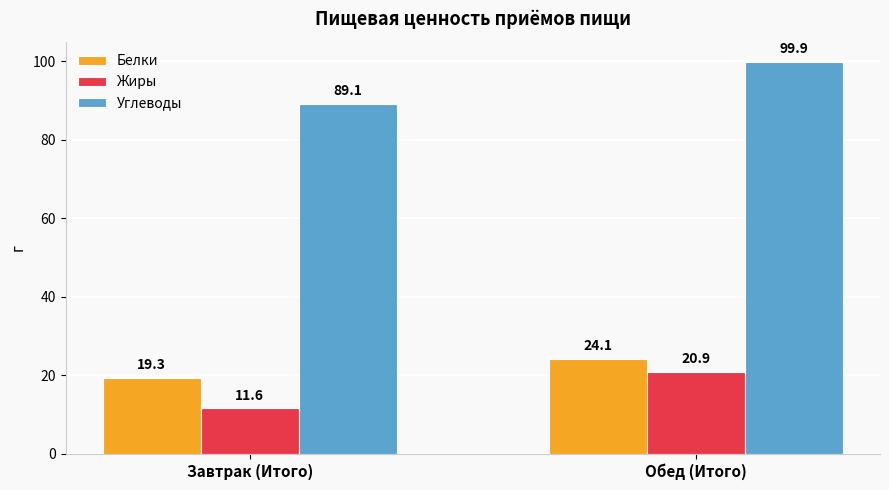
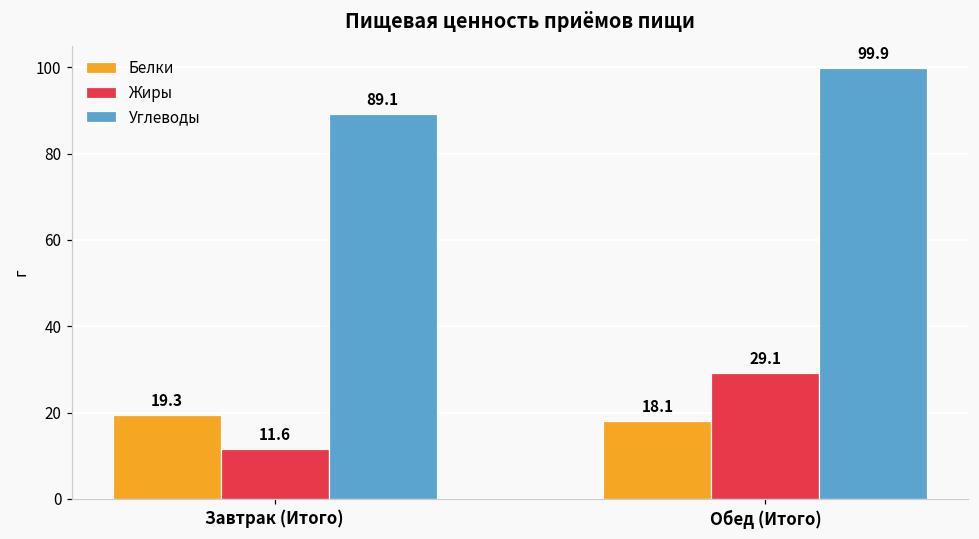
  {
    "Белки": {
      "Завтрак (Итого)": 19.3,
-     "Обед (Итого)": 24.1
+     "Обед (Итого)": 18.1
    },
    "Жиры": {
      "Завтрак (Итого)": 11.6,
-     "Обед (Итого)": 20.9
+     "Обед (Итого)": 29.1
    },
    "Углеводы": {
      "Завтрак (Итого)": 89.1,
      "Обед (Итого)": 99.9
    }
  }
